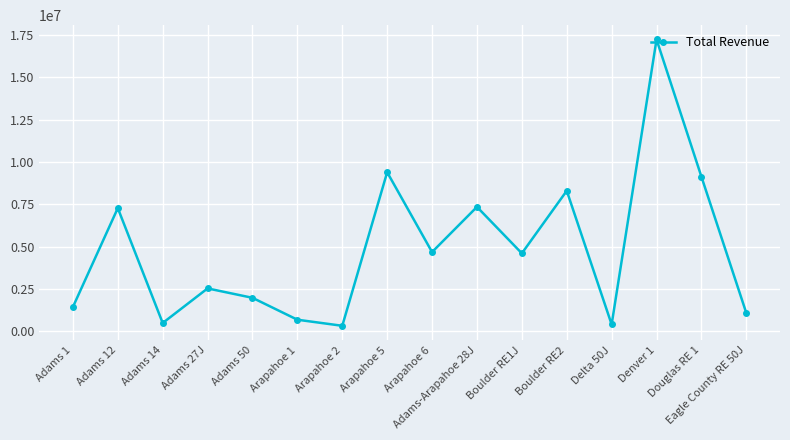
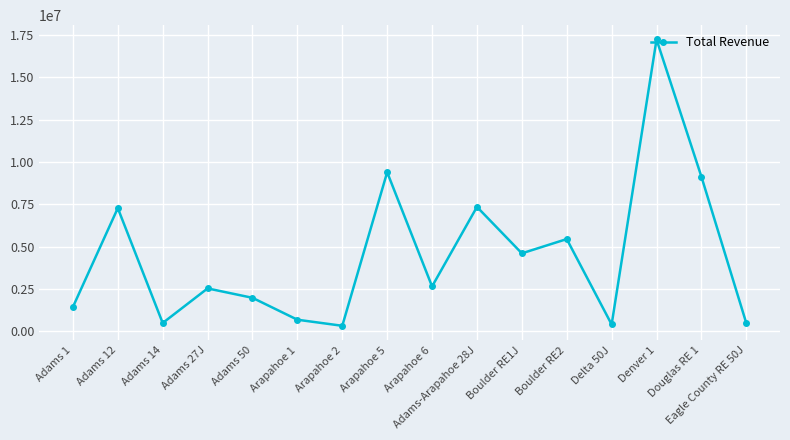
  {
    "Adams 1": 1400000,
    "Adams 12": 7300000,
    "Adams 14": 500000,
    "Adams 27J": 2500000,
    "Adams 50": 2000000,
    "Arapahoe 1": 700000,
    "Arapahoe 2": 300000,
    "Arapahoe 5": 9400000,
-   "Arapahoe 6": 4700000,
+   "Arapahoe 6": 2700000,
    "Adams-Arapahoe 28J": 7400000,
    "Boulder RE1J": 4600000,
-   "Boulder RE2": 8300000,
+   "Boulder RE2": 5500000,
    "Delta 50J": 400000,
    "Denver 1": 17200000,
    "Douglas RE 1": 9100000,
-   "Eagle County RE 50J": 1100000
+   "Eagle County RE 50J": 500000
  }
